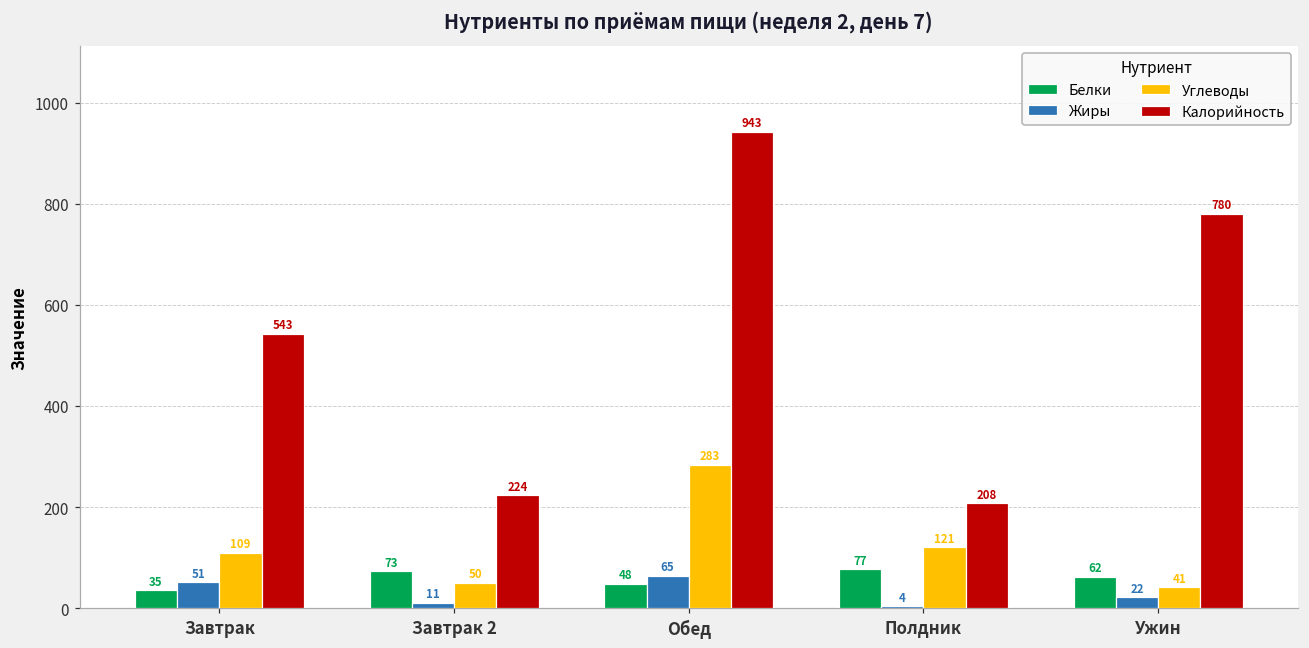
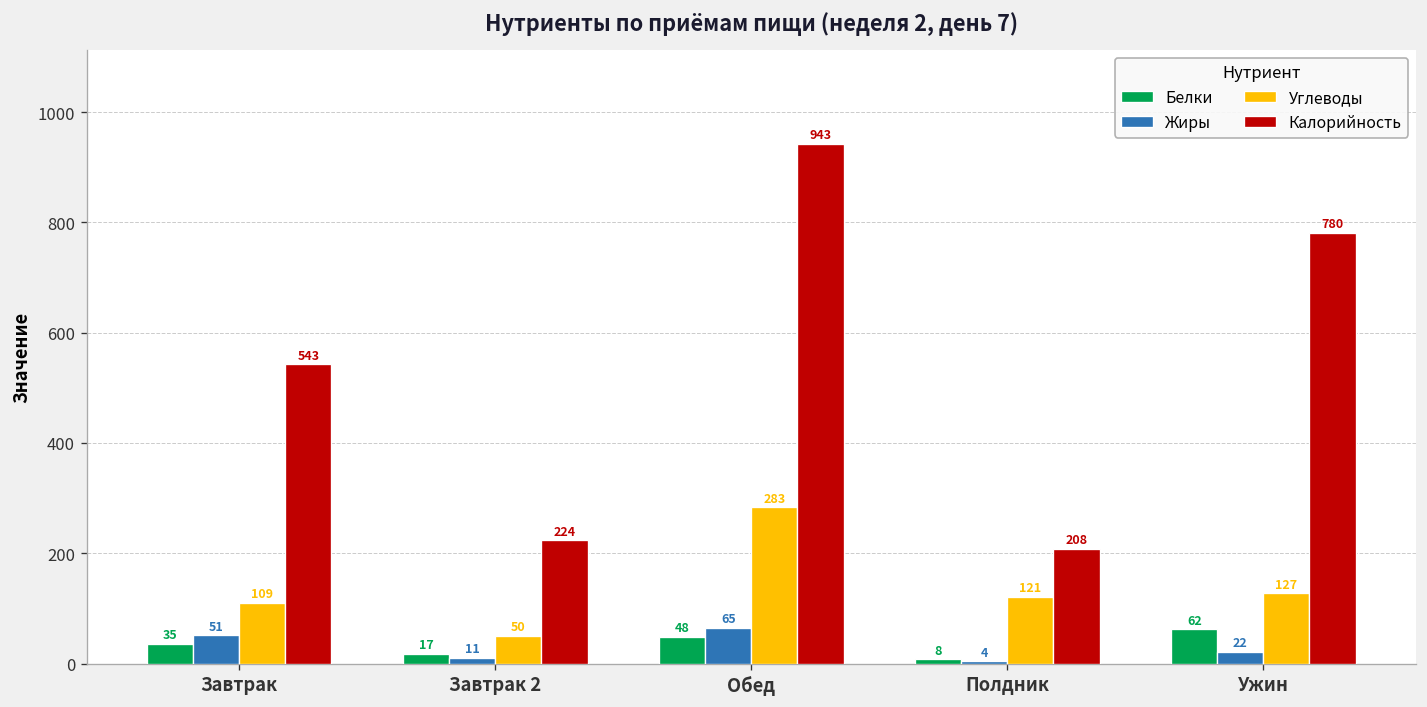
  {
    "Белки": {
      "Завтрак": 35,
-     "Завтрак 2": 73,
+     "Завтрак 2": 17,
      "Обед": 48,
-     "Полдник": 77,
+     "Полдник": 8,
      "Ужин": 62
    },
    "Жиры": {
      "Завтрак": 51,
      "Завтрак 2": 11,
      "Обед": 65,
      "Полдник": 4,
      "Ужин": 22
    },
    "Углеводы": {
      "Завтрак": 109,
      "Завтрак 2": 50,
      "Обед": 283,
      "Полдник": 121,
-     "Ужин": 41
+     "Ужин": 127
    },
    "Калорийность": {
      "Завтрак": 543,
      "Завтрак 2": 224,
      "Обед": 943,
      "Полдник": 208,
      "Ужин": 780
    }
  }
